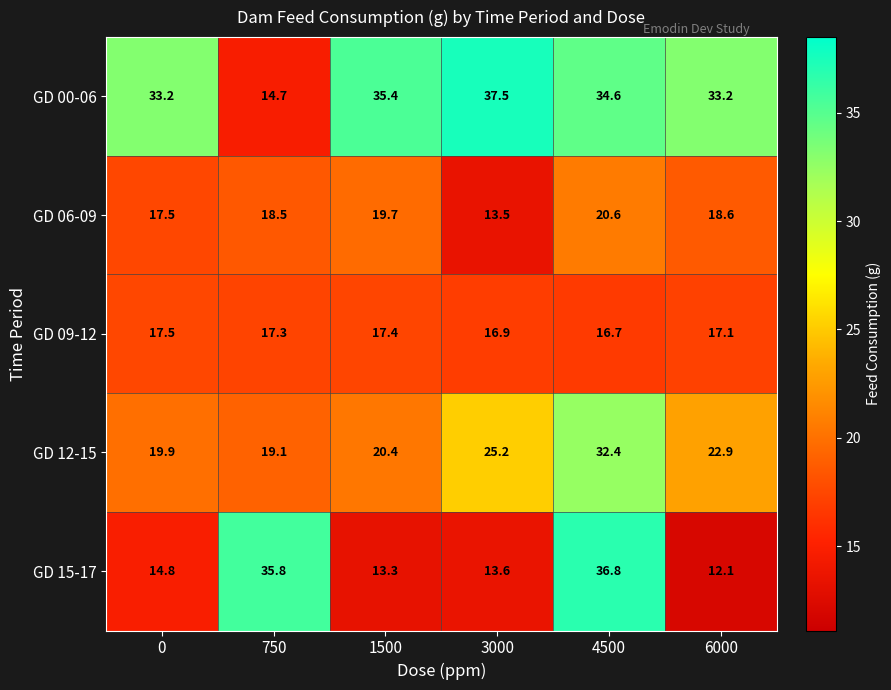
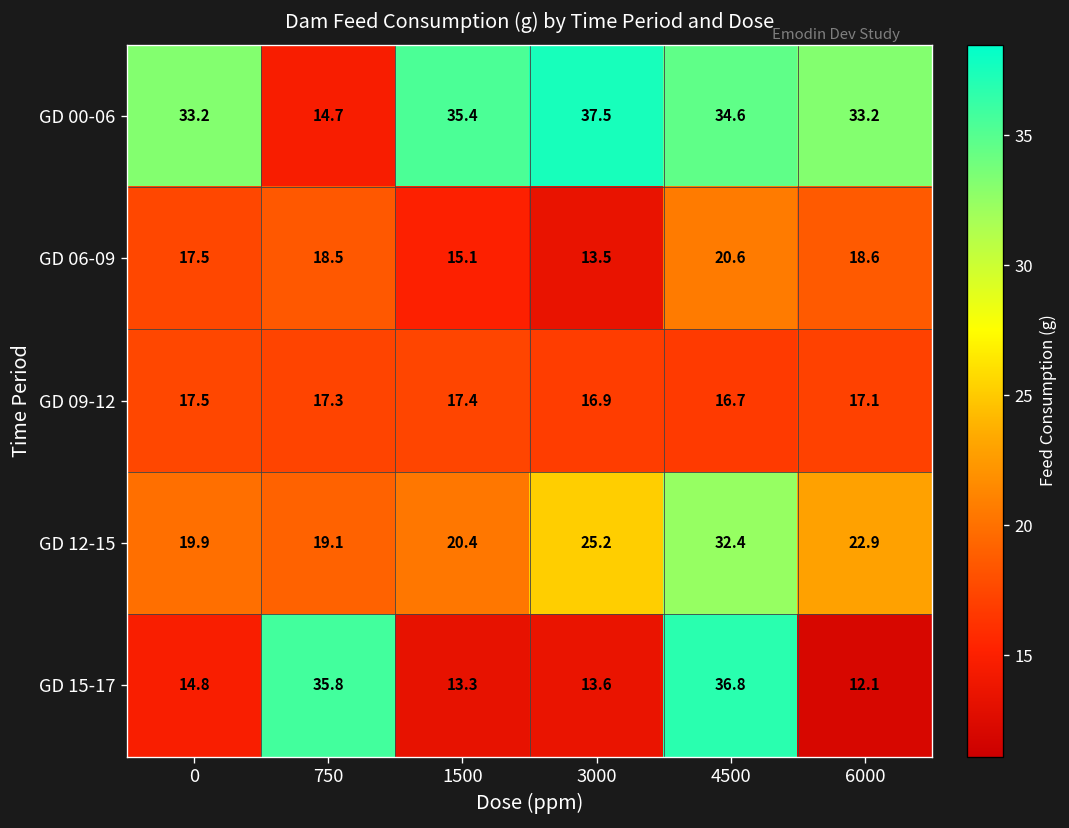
  {
    "GD 00-06": {
      "0": 33.2,
      "750": 14.7,
      "1500": 35.4,
      "3000": 37.5,
      "4500": 34.6,
      "6000": 33.2
    },
    "GD 06-09": {
      "0": 17.5,
      "750": 18.5,
-     "1500": 19.7,
+     "1500": 15.1,
      "3000": 13.5,
      "4500": 20.6,
      "6000": 18.6
    },
    "GD 09-12": {
      "0": 17.5,
      "750": 17.3,
      "1500": 17.4,
      "3000": 16.9,
      "4500": 16.7,
      "6000": 17.1
    },
    "GD 12-15": {
      "0": 19.9,
      "750": 19.1,
      "1500": 20.4,
      "3000": 25.2,
      "4500": 32.4,
      "6000": 22.9
    },
    "GD 15-17": {
      "0": 14.8,
      "750": 35.8,
      "1500": 13.3,
      "3000": 13.6,
      "4500": 36.8,
      "6000": 12.1
    }
  }
